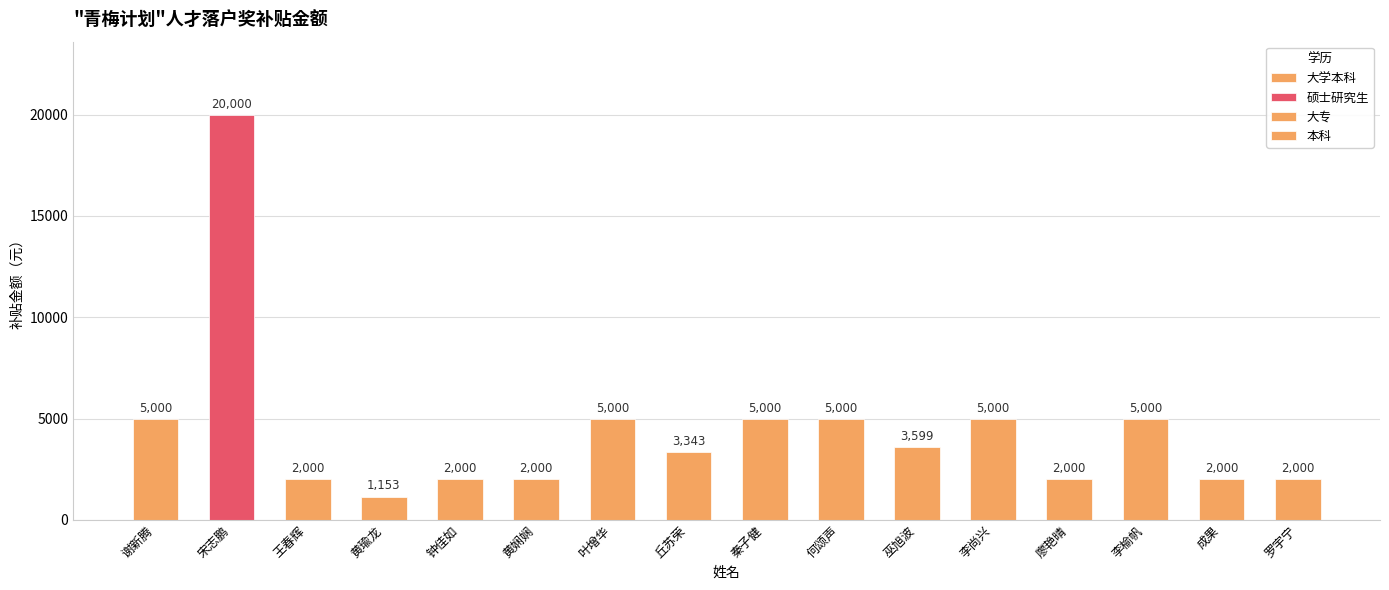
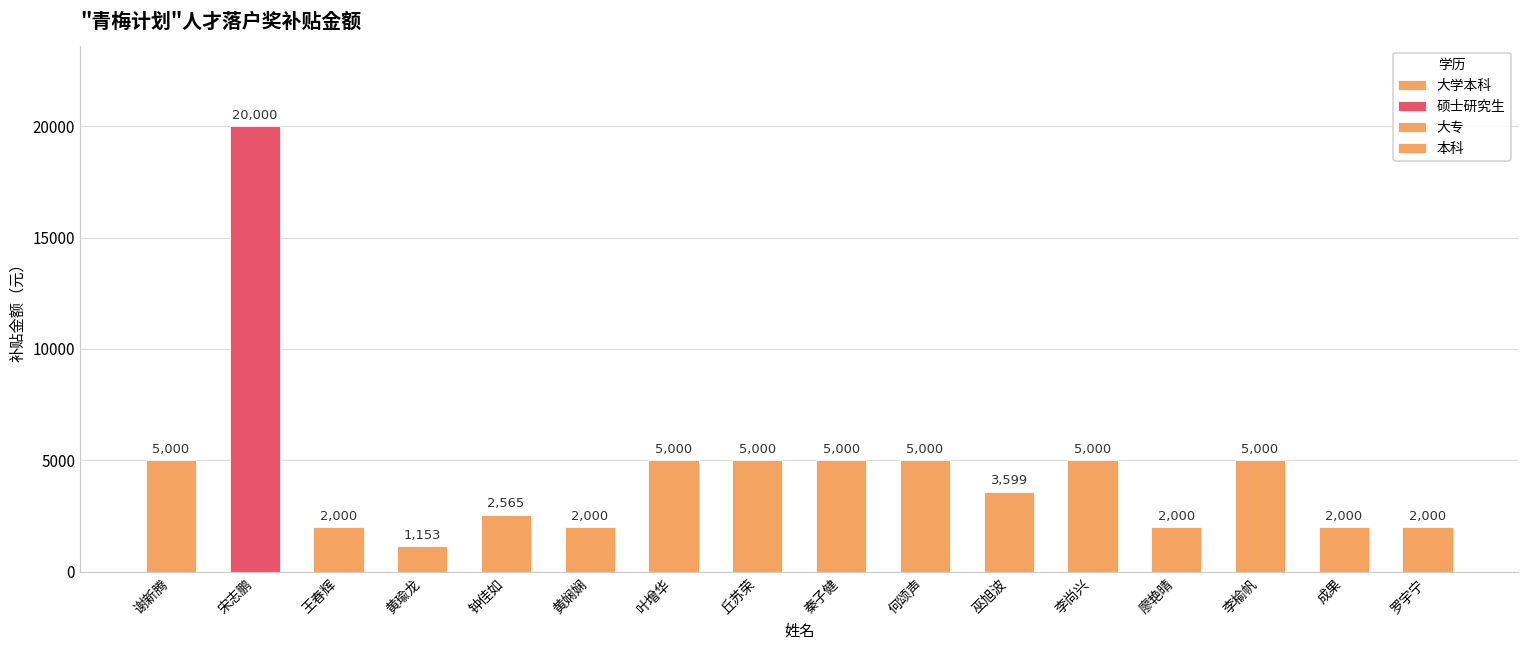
  {
    "谢新腾": "5,000",
    "宋志鹏": "20,000",
    "王春辉": "2,000",
    "黄瑜龙": "1,153",
-   "钟佳如": "2,000",
+   "钟佳如": "2,565",
    "黄娴娴": "2,000",
    "叶增华": "5,000",
-   "丘苏荣": "3,343",
+   "丘苏荣": "5,000",
    "秦子健": "5,000",
    "何颂声": "5,000",
    "巫旭波": "3,599",
    "李尚兴": "5,000",
    "廖艳晴": "2,000",
    "李榆帆": "5,000",
    "成果": "2,000",
    "罗宇宁": "2,000"
  }
